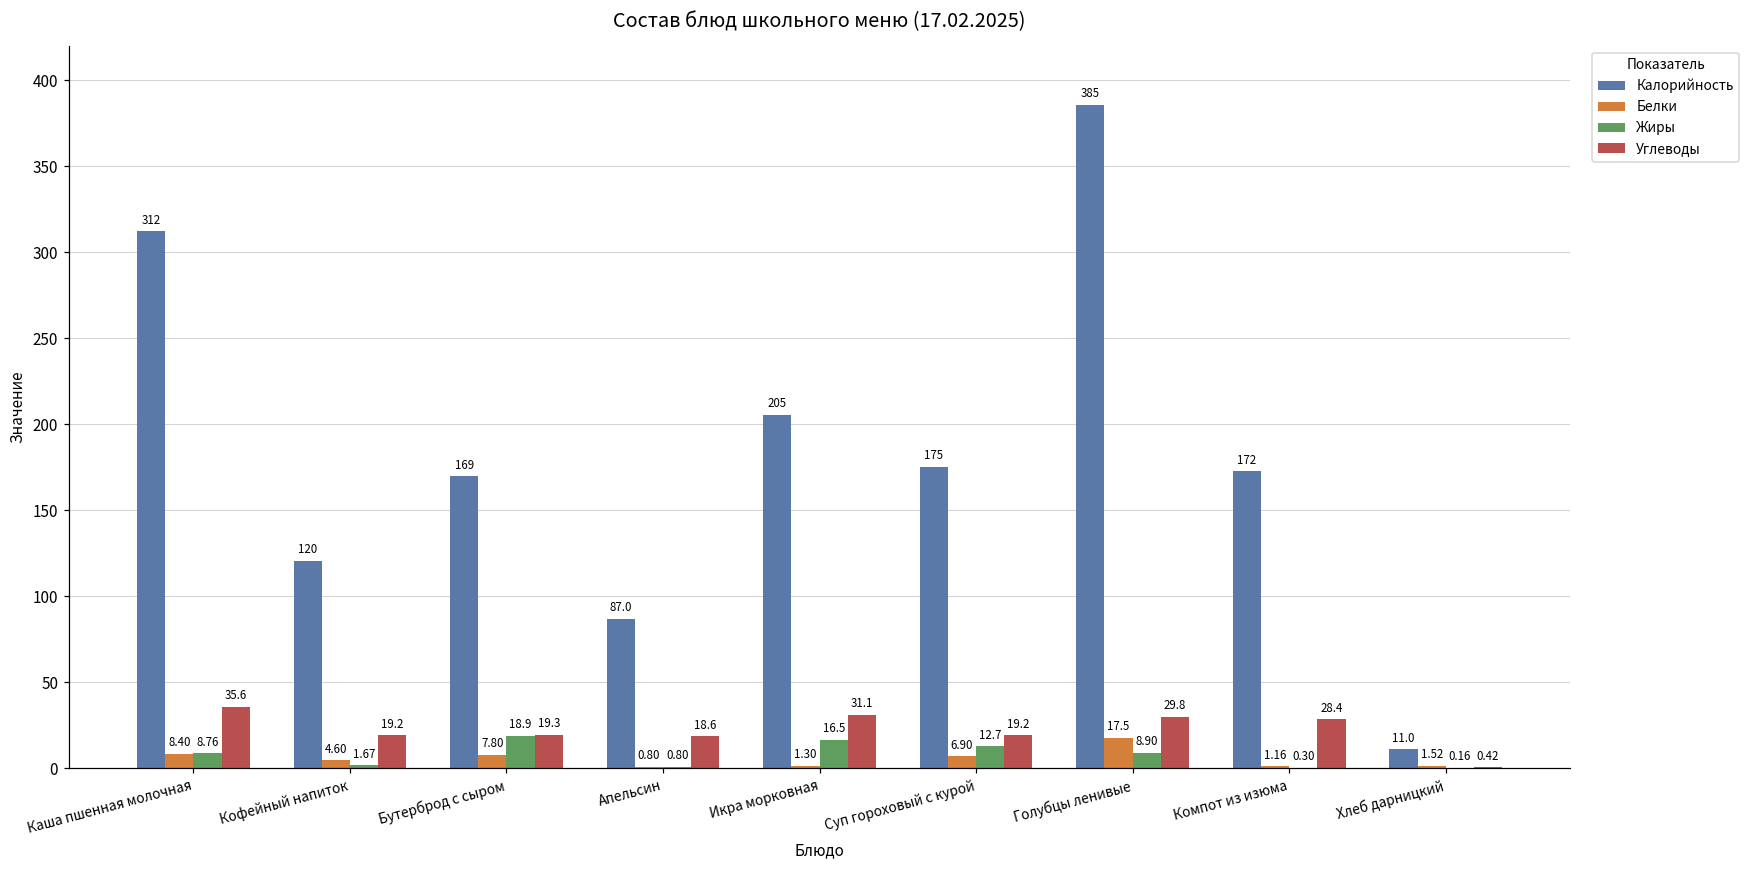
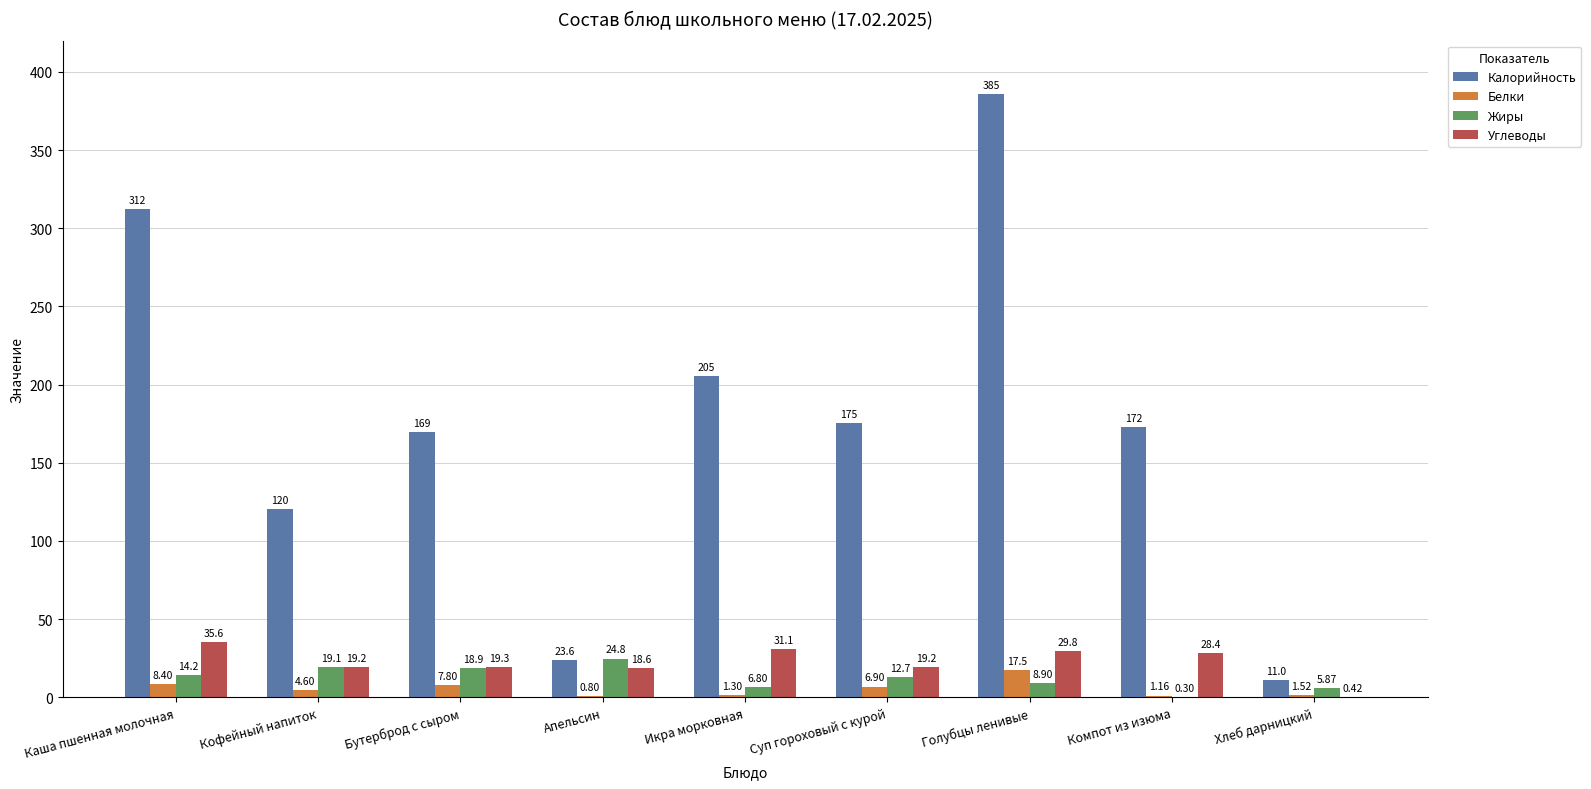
  {
    "Калорийность": {
      "Каша пшенная молочная": 312,
-     "Апельсин": 87.0,
+     "Апельсин": 23.6,
      "Суп гороховый с курой": 175,
      "Хлеб дарницкий": 11.0
    },
    "Жиры": {
-     "Каша пшенная молочная": 8.76,
-     "Кофейный напиток": 1.67,
+     "Каша пшенная молочная": 14.2,
+     "Кофейный напиток": 19.1,
      "Бутерброд с сыром": 18.9,
-     "Апельсин": 0.80,
-     "Икра морковная": 16.5,
+     "Апельсин": 24.8,
+     "Икра морковная": 6.80,
      "Суп гороховый с курой": 12.7,
      "Голубцы ленивые": 8.90,
      "Компот из изюма": 0.30,
-     "Хлеб дарницкий": 0.16
+     "Хлеб дарницкий": 5.87
    }
  }
